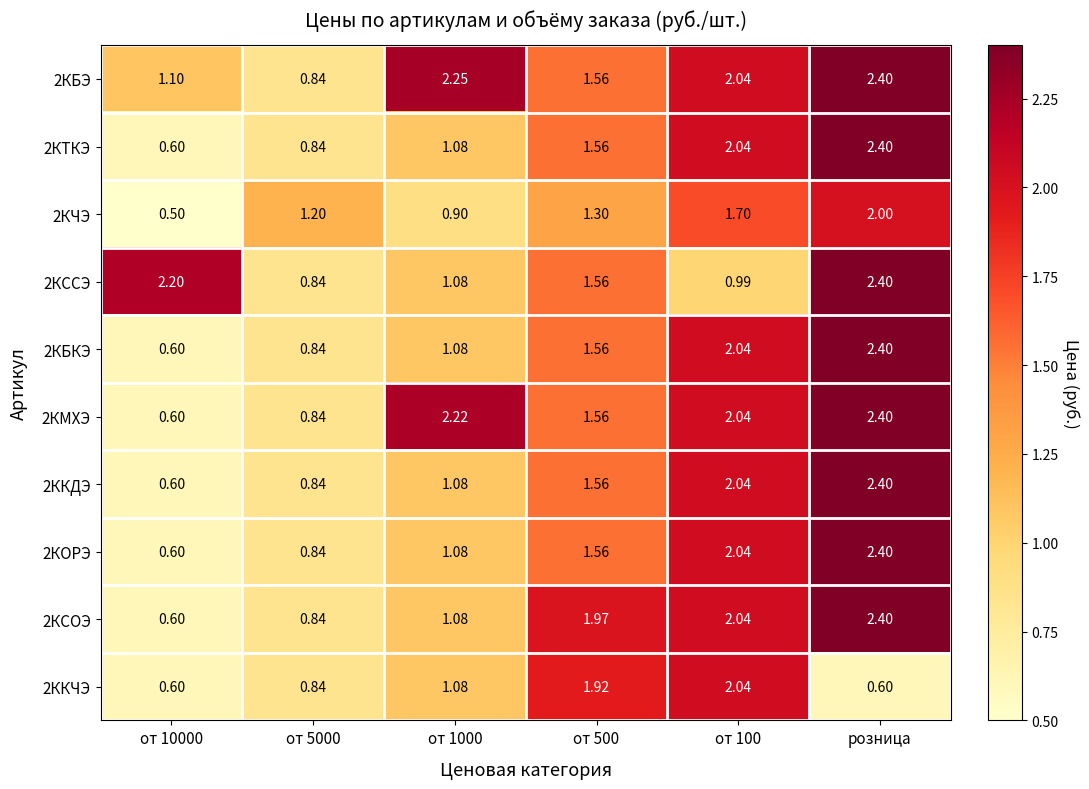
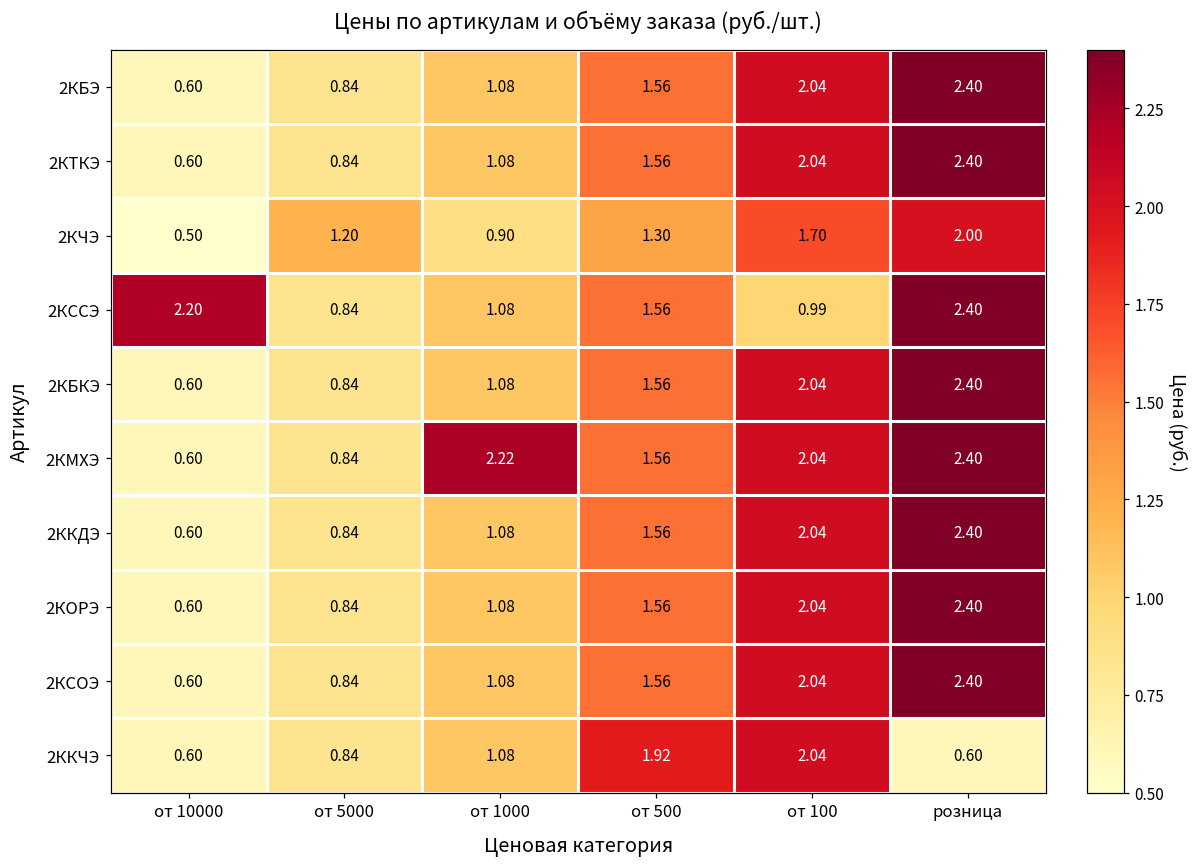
  {
    "2КБЭ": {
-     "от 10000": 1.10,
+     "от 10000": 0.60,
      "от 5000": 0.84,
-     "от 1000": 2.25,
+     "от 1000": 1.08,
      "от 500": 1.56,
      "от 100": 2.04,
      "розница": 2.40
    },
    "2КТКЭ": {
      "от 10000": 0.60,
      "от 5000": 0.84,
      "от 1000": 1.08,
      "от 500": 1.56,
      "от 100": 2.04,
      "розница": 2.40
    },
    "2КЧЭ": {
      "от 10000": 0.50,
      "от 5000": 1.20,
      "от 1000": 0.90,
      "от 500": 1.30,
      "от 100": 1.70,
      "розница": 2.00
    },
    "2КССЭ": {
      "от 10000": 2.20,
      "от 5000": 0.84,
      "от 1000": 1.08,
      "от 500": 1.56,
      "от 100": 0.99,
      "розница": 2.40
    },
    "2КБКЭ": {
      "от 10000": 0.60,
      "от 5000": 0.84,
      "от 1000": 1.08,
      "от 500": 1.56,
      "от 100": 2.04,
      "розница": 2.40
    },
    "2КМХЭ": {
      "от 10000": 0.60,
      "от 5000": 0.84,
      "от 1000": 2.22,
      "от 500": 1.56,
      "от 100": 2.04,
      "розница": 2.40
    },
    "2ККДЭ": {
      "от 10000": 0.60,
      "от 5000": 0.84,
      "от 1000": 1.08,
      "от 500": 1.56,
      "от 100": 2.04,
      "розница": 2.40
    },
    "2КОРЭ": {
      "от 10000": 0.60,
      "от 5000": 0.84,
      "от 1000": 1.08,
      "от 500": 1.56,
      "от 100": 2.04,
      "розница": 2.40
    },
    "2КСОЭ": {
      "от 10000": 0.60,
      "от 5000": 0.84,
      "от 1000": 1.08,
-     "от 500": 1.97,
+     "от 500": 1.56,
      "от 100": 2.04,
      "розница": 2.40
    },
    "2ККЧЭ": {
      "от 10000": 0.60,
      "от 5000": 0.84,
      "от 1000": 1.08,
      "от 500": 1.92,
      "от 100": 2.04,
      "розница": 0.60
    }
  }
